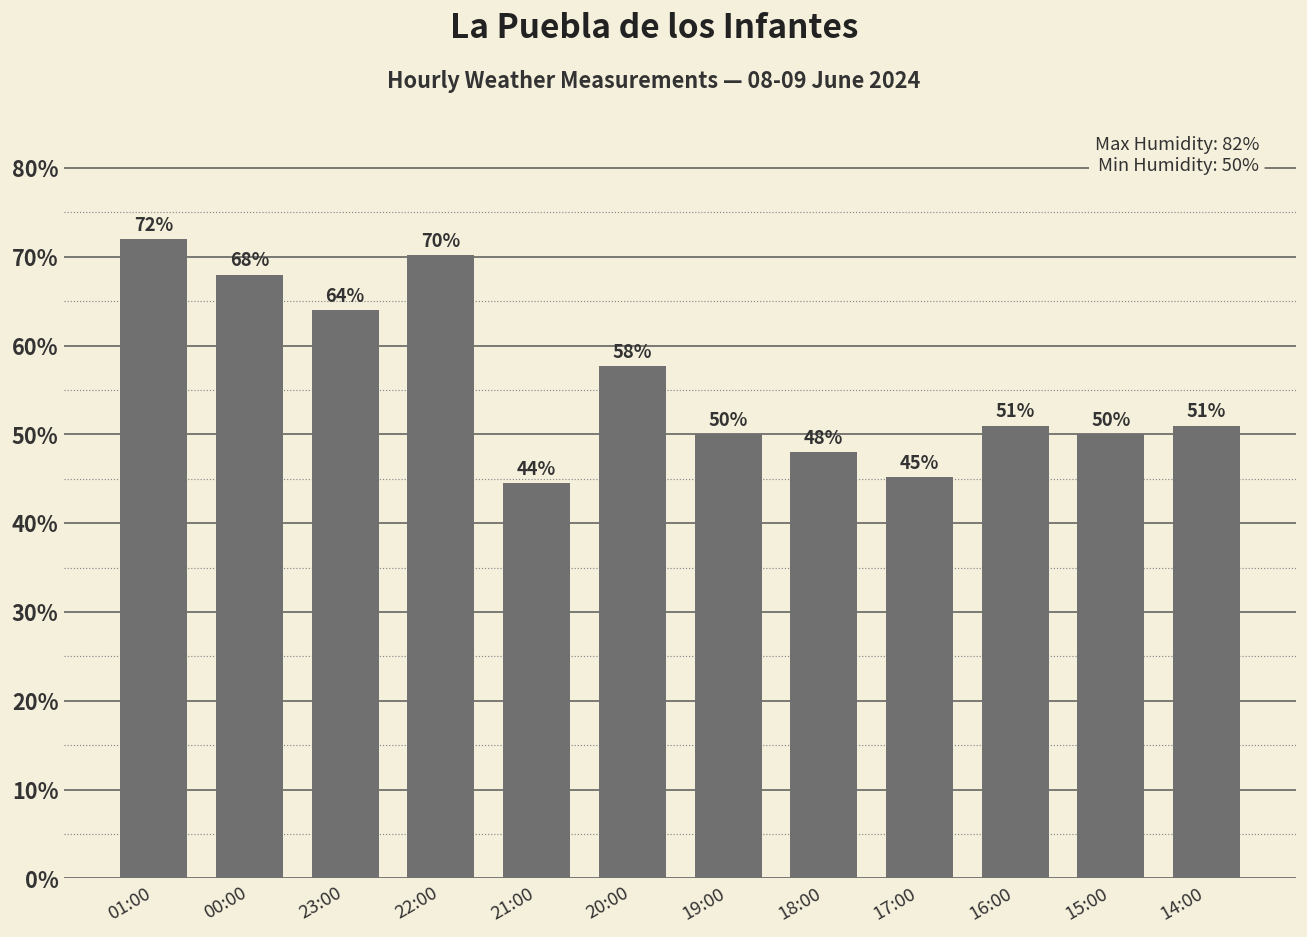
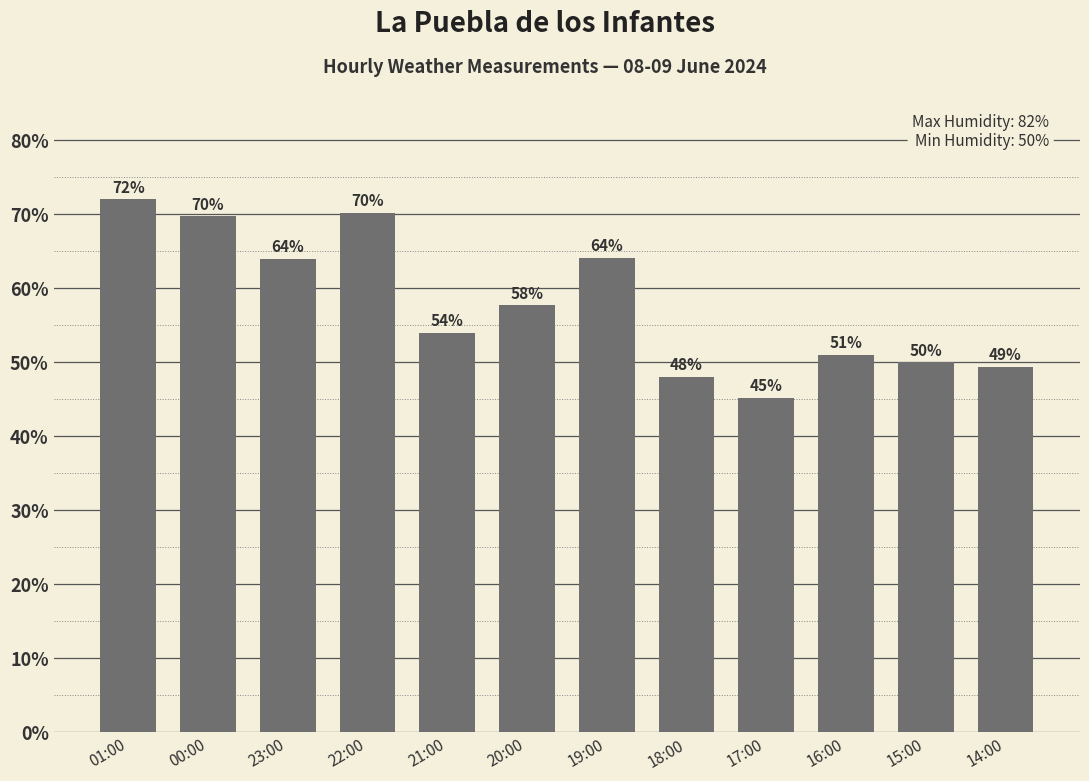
  {
    "01:00": "72%",
-   "00:00": "68%",
+   "00:00": "70%",
    "23:00": "64%",
    "22:00": "70%",
-   "21:00": "44%",
+   "21:00": "54%",
    "20:00": "58%",
-   "19:00": "50%",
+   "19:00": "64%",
    "18:00": "48%",
    "17:00": "45%",
    "16:00": "51%",
    "15:00": "50%",
-   "14:00": "51%"
+   "14:00": "49%"
  }
